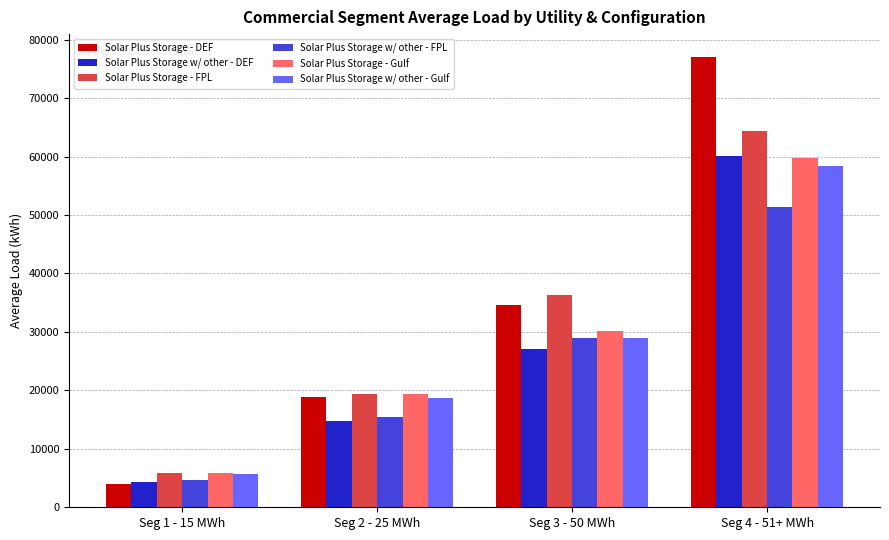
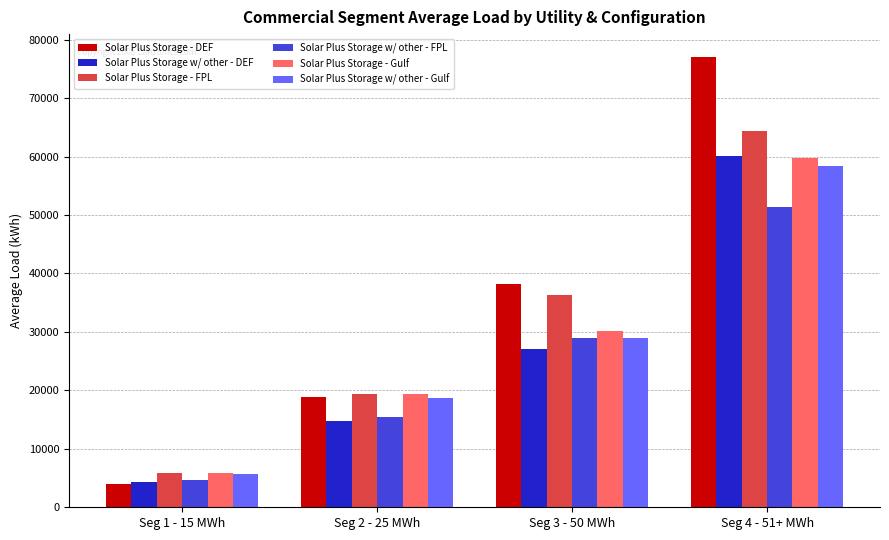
  {
    "Solar Plus Storage - DEF": {
      "Seg 1 - 15 MWh": 4000,
      "Seg 2 - 25 MWh": 19000,
-     "Seg 3 - 50 MWh": 35000,
+     "Seg 3 - 50 MWh": 38000,
      "Seg 4 - 51+ MWh": 77000
    }
  }
